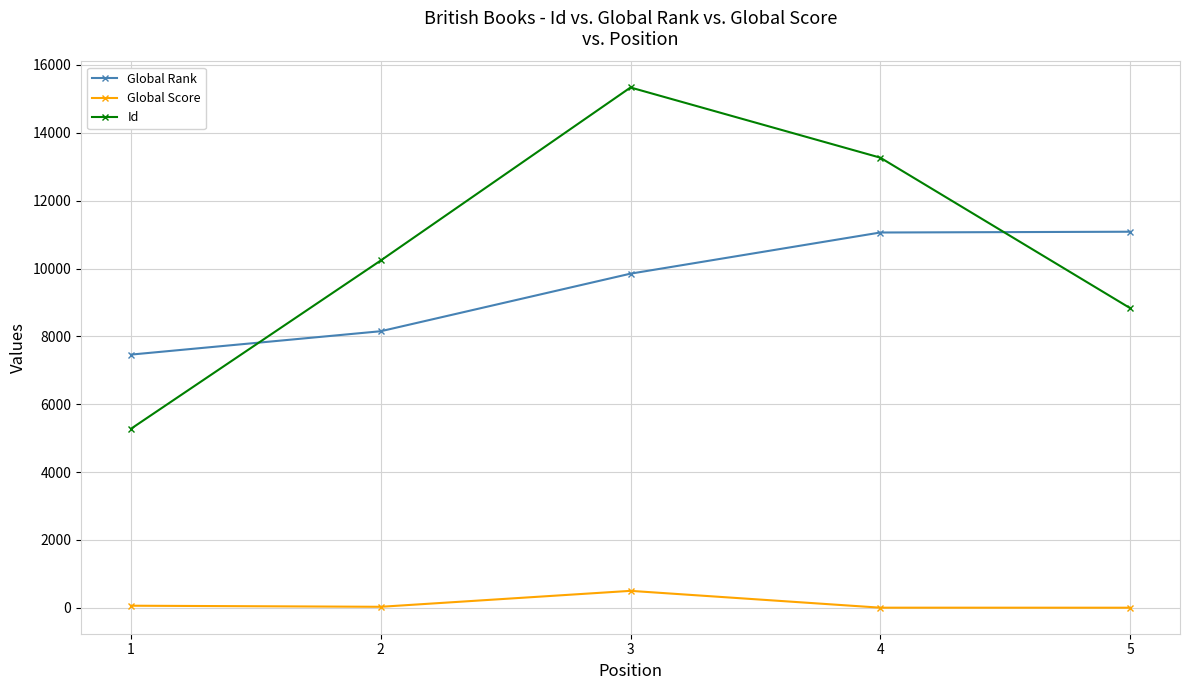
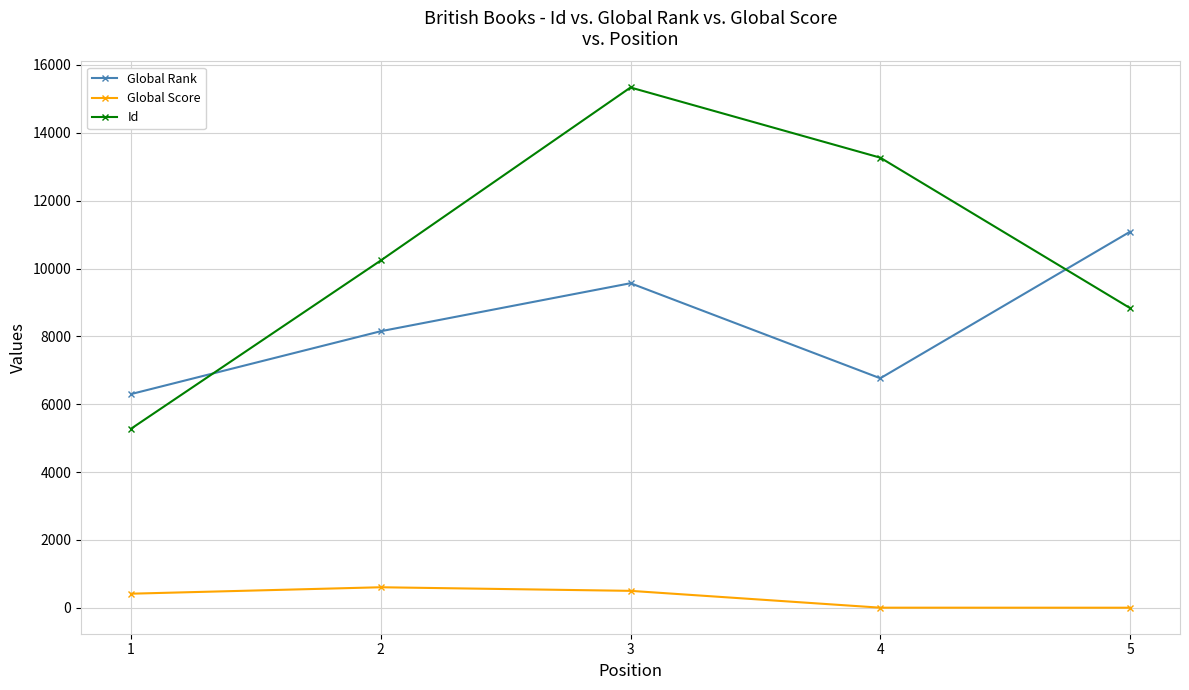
  {
    "Global Rank": {
-     "1": 7500,
+     "1": 6300,
      "2": 8200,
-     "3": 9800,
-     "4": 11100,
+     "3": 9600,
+     "4": 6800,
      "5": 11100
    },
    "Global Score": {
-     "1": 100,
-     "2": 0,
+     "1": 400,
+     "2": 600,
      "3": 500,
      "4": 0,
      "5": 0
    },
    "Id": {
      "1": 5300,
      "2": 10200,
      "3": 15300,
      "4": 13300,
      "5": 8800
    }
  }
